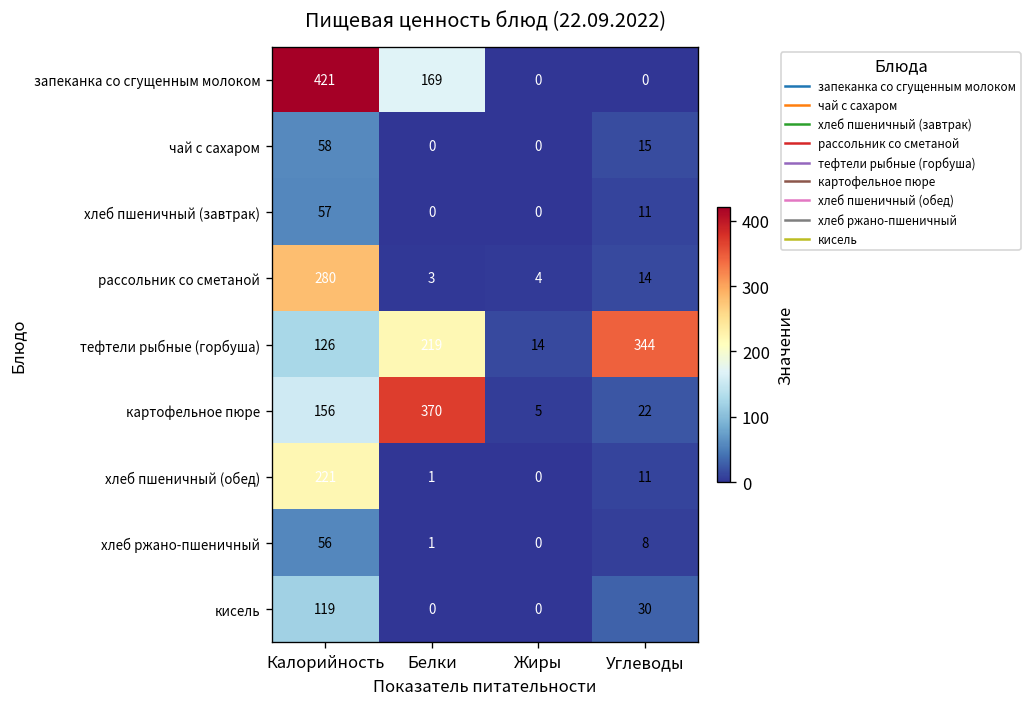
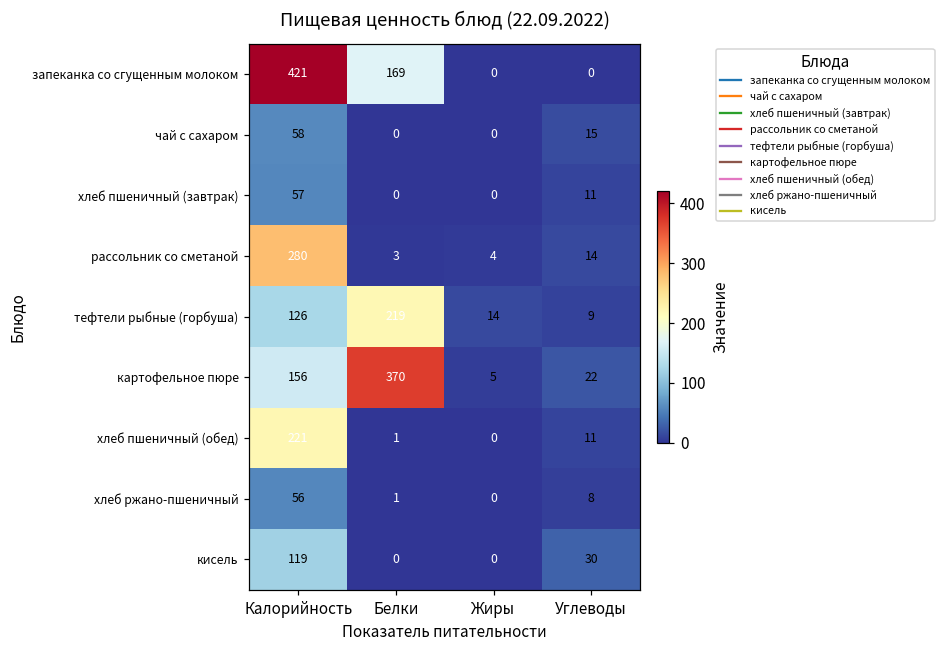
  {
    "запеканка со сгущенным молоком": {
      "Калорийность": 421,
      "Белки": 169,
      "Жиры": 0,
      "Углеводы": 0
    },
    "чай с сахаром": {
      "Калорийность": 58,
      "Белки": 0,
      "Жиры": 0,
      "Углеводы": 15
    },
    "хлеб пшеничный (завтрак)": {
      "Калорийность": 57,
      "Белки": 0,
      "Жиры": 0,
      "Углеводы": 11
    },
    "рассольник со сметаной": {
      "Калорийность": 280,
      "Белки": 3,
      "Жиры": 4,
      "Углеводы": 14
    },
    "тефтели рыбные (горбуша)": {
      "Калорийность": 126,
      "Белки": 219,
      "Жиры": 14,
-     "Углеводы": 344
+     "Углеводы": 9
    },
    "картофельное пюре": {
      "Калорийность": 156,
      "Белки": 370,
      "Жиры": 5,
      "Углеводы": 22
    },
    "хлеб пшеничный (обед)": {
      "Калорийность": 221,
      "Белки": 1,
      "Жиры": 0,
      "Углеводы": 11
    },
    "хлеб ржано-пшеничный": {
      "Калорийность": 56,
      "Белки": 1,
      "Жиры": 0,
      "Углеводы": 8
    },
    "кисель": {
      "Калорийность": 119,
      "Белки": 0,
      "Жиры": 0,
      "Углеводы": 30
    }
  }
